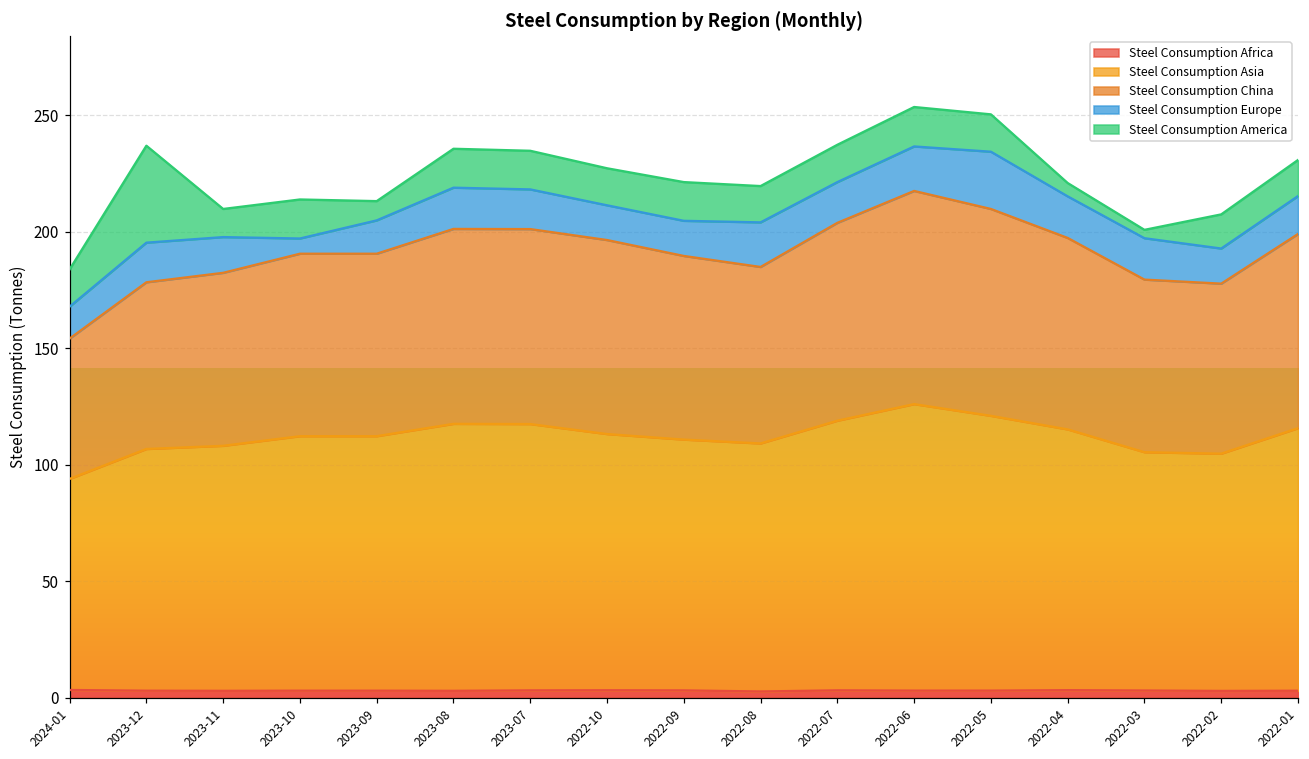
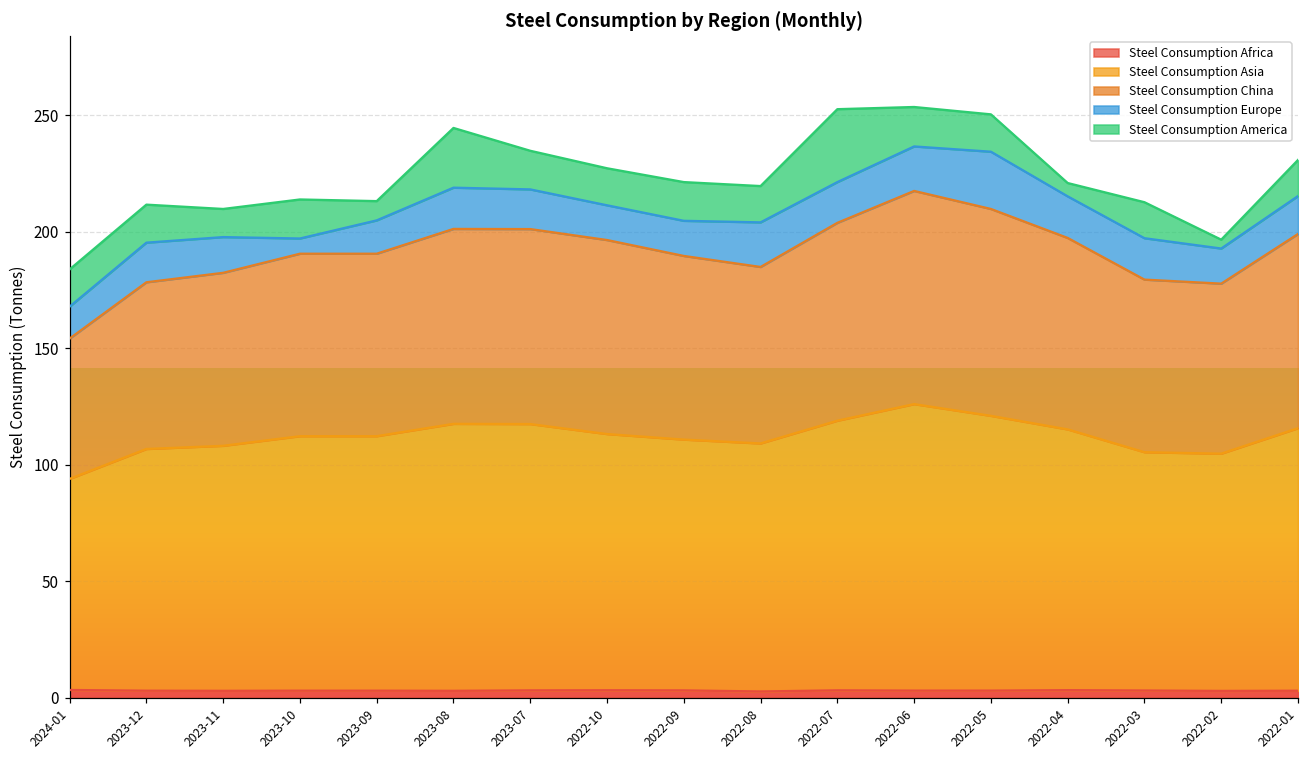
  {
    "Steel Consumption Europe": {
      "2024-01": 14,
      "2023-12": 17,
      "2023-11": 15,
      "2023-10": 7,
      "2023-09": 14,
      "2023-08": 18,
      "2023-07": 17,
      "2022-10": 15,
      "2022-09": 15,
      "2022-08": 19,
      "2022-07": 18,
      "2022-06": 19,
      "2022-05": 25,
      "2022-04": 18,
      "2022-03": 18,
      "2022-02": 15,
      "2022-01": 16
    },
    "Steel Consumption America": {
      "2024-01": 16,
-     "2023-12": 42,
+     "2023-12": 16,
      "2023-11": 12,
      "2023-10": 17,
      "2023-09": 8,
-     "2023-08": 17,
+     "2023-08": 26,
      "2023-07": 17,
      "2022-10": 16,
      "2022-09": 17,
      "2022-08": 16,
-     "2022-07": 16,
+     "2022-07": 31,
      "2022-06": 17,
      "2022-05": 16,
      "2022-04": 6,
-     "2022-03": 4,
-     "2022-02": 15,
+     "2022-03": 15,
+     "2022-02": 4,
      "2022-01": 15
    }
  }
